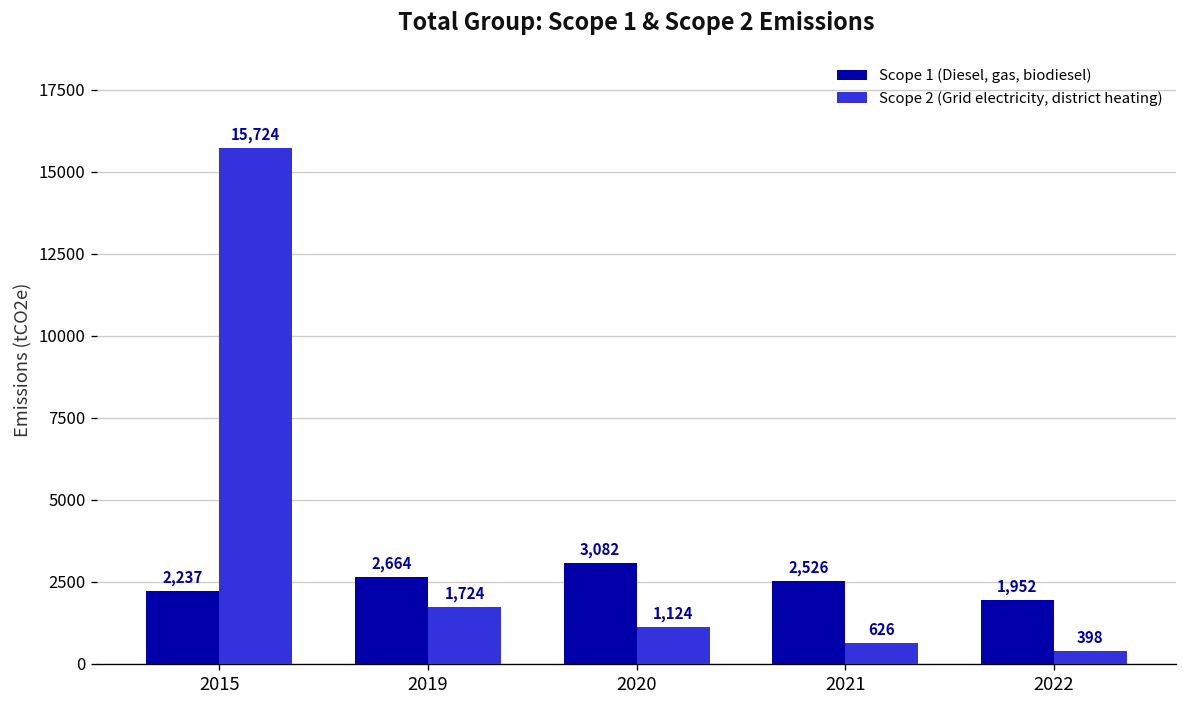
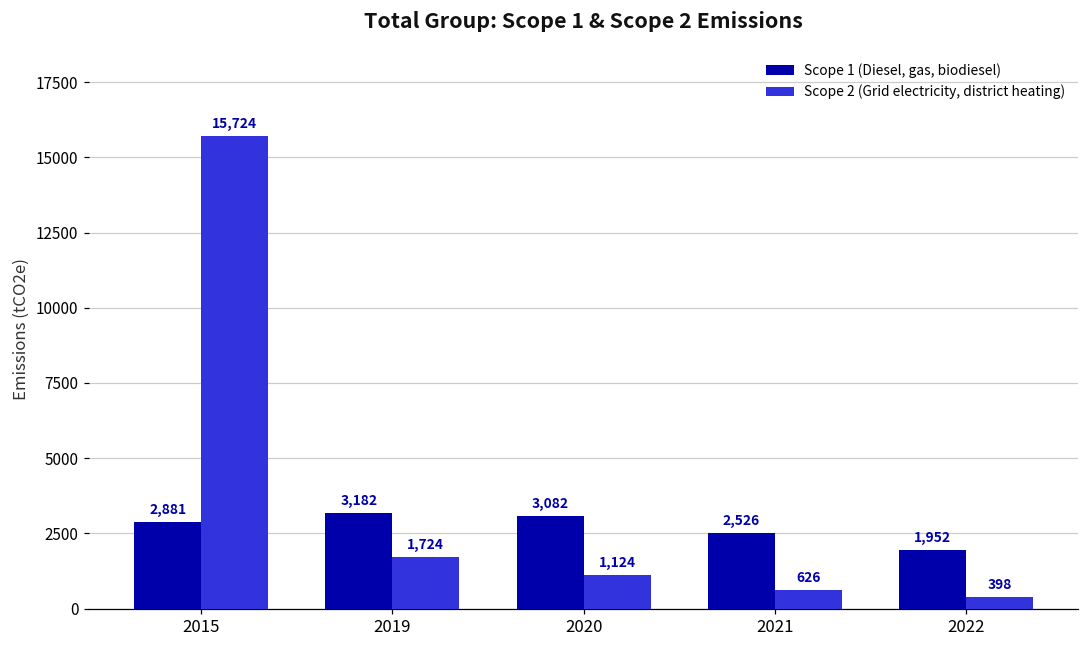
  {
    "Scope 1 (Diesel, gas, biodiesel)": {
-     "2015": "2,237",
-     "2019": "2,664",
+     "2015": "2,881",
+     "2019": "3,182",
      "2020": "3,082",
      "2021": "2,526",
      "2022": "1,952"
    },
    "Scope 2 (Grid electricity, district heating)": {
      "2015": "15,724",
      "2019": "1,724",
      "2020": "1,124",
      "2022": "398"
    }
  }
